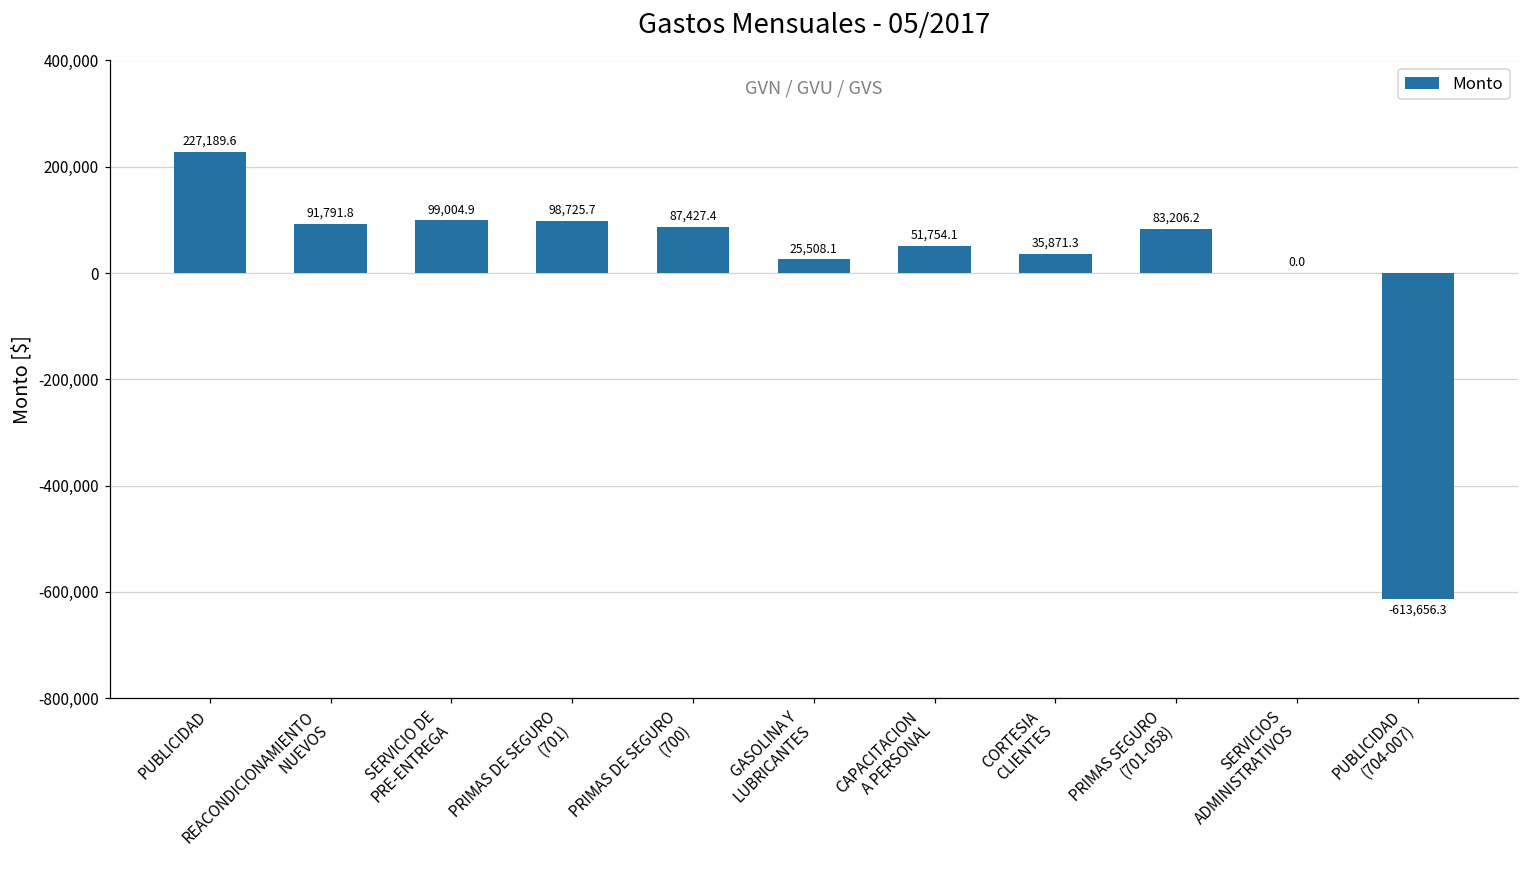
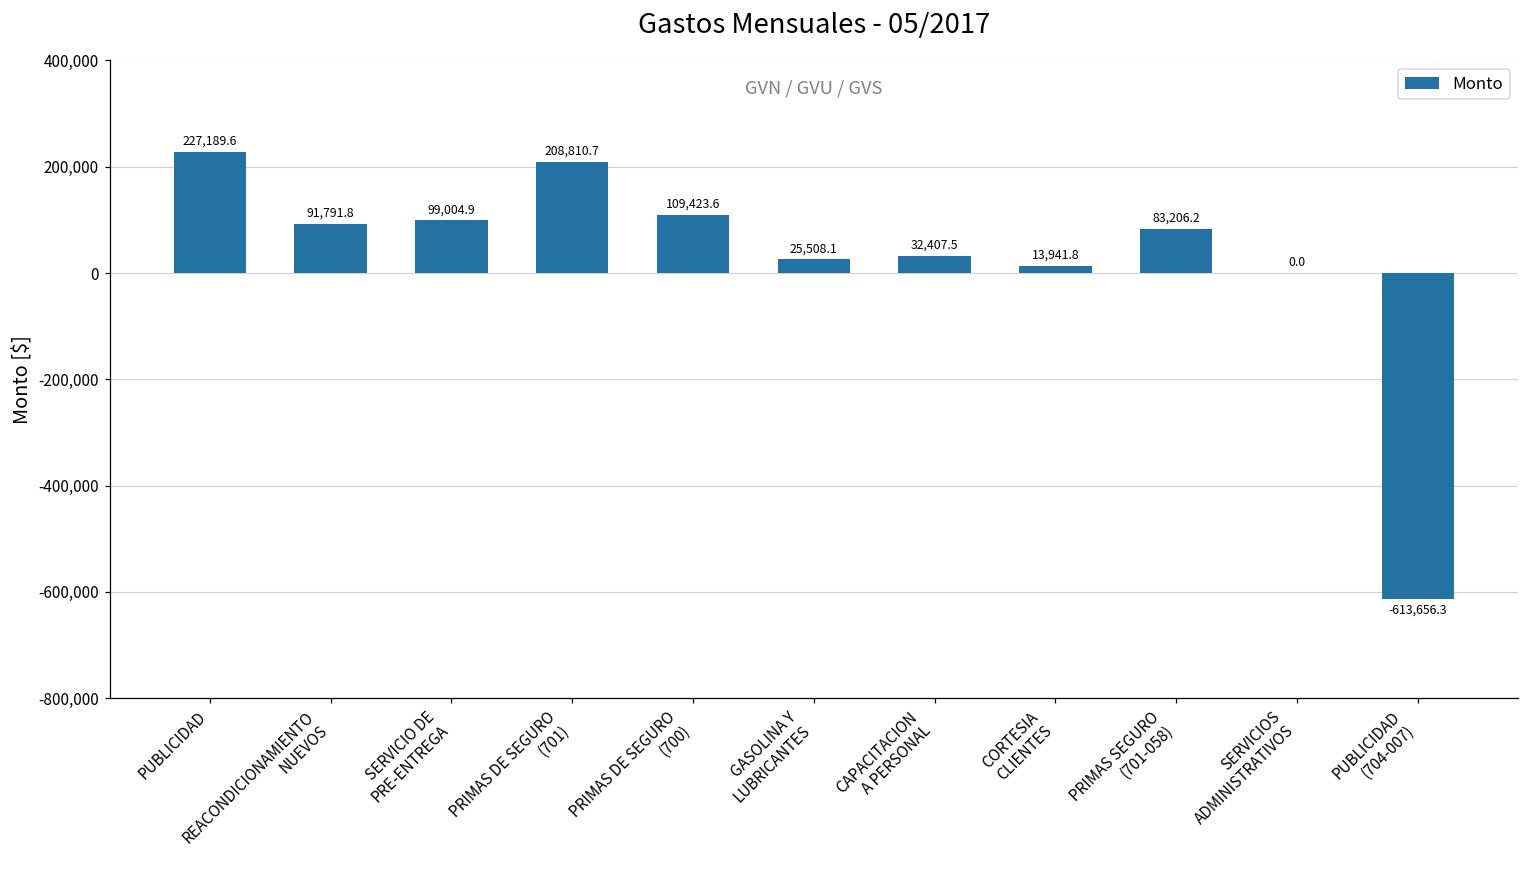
  {
    "PUBLICIDAD": "227,189.6",
    "REACONDICIONAMIENTO NUEVOS": "91,791.8",
    "SERVICIO DE PRE-ENTREGA": "99,004.9",
-   "PRIMAS DE SEGURO (701)": "98,725.7",
-   "PRIMAS DE SEGURO (700)": "87,427.4",
+   "PRIMAS DE SEGURO (701)": "208,810.7",
+   "PRIMAS DE SEGURO (700)": "109,423.6",
    "GASOLINA Y LUBRICANTES": "25,508.1",
-   "CAPACITACION A PERSONAL": "51,754.1",
-   "CORTESIA CLIENTES": "35,871.3",
+   "CAPACITACION A PERSONAL": "32,407.5",
+   "CORTESIA CLIENTES": "13,941.8",
    "PRIMAS SEGURO (701-058)": "83,206.2",
    "SERVICIOS ADMINISTRATIVOS": "0.0",
    "PUBLICIDAD (704-007)": "-613,656.3"
  }
